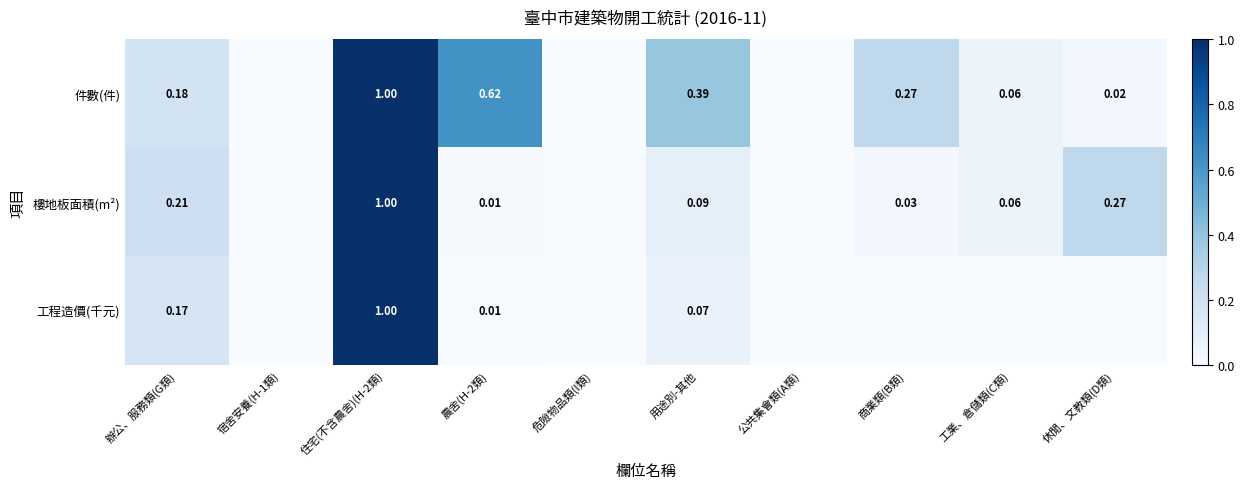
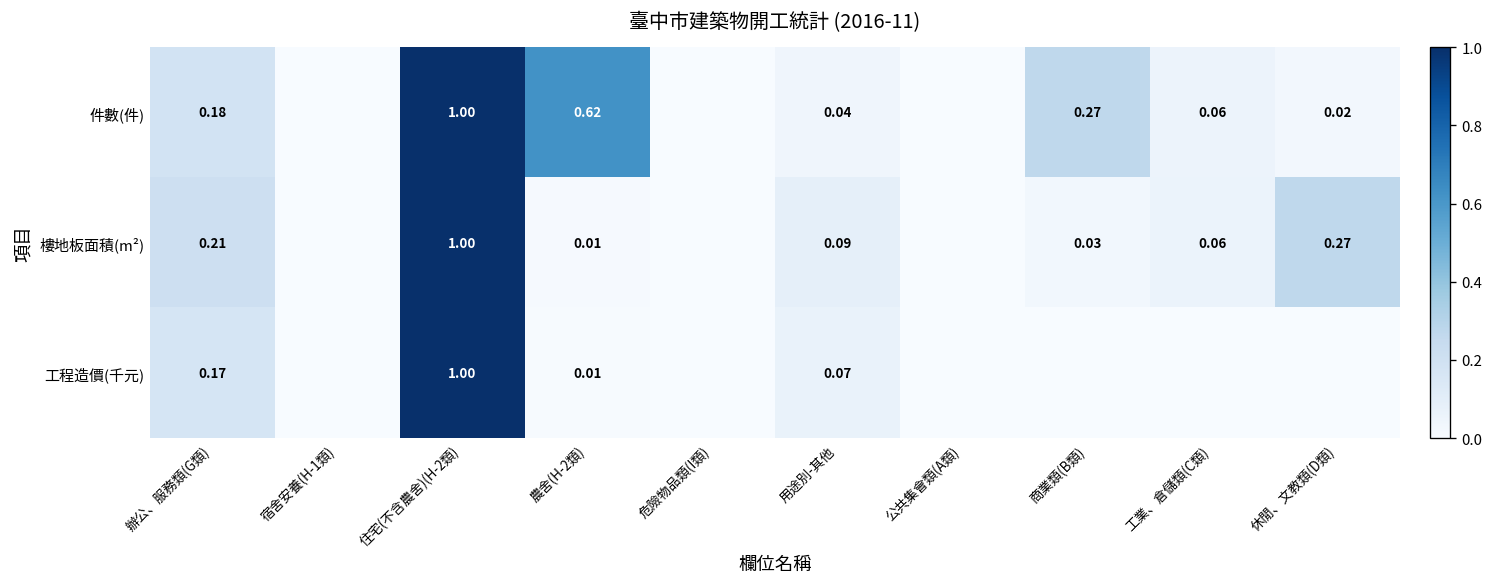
  {
    "件數(件)": {
      "辦公、服務類(G類)": 0.18,
      "住宅(不含農舍)(H-2類)": 1.00,
      "農舍(H-2類)": 0.62,
-     "用途別-其他": 0.39,
+     "用途別-其他": 0.04,
      "商業類(B類)": 0.27,
      "工業、倉儲類(C類)": 0.06,
      "休閒、文教類(D類)": 0.02
    },
    "樓地板面積(m²)": {
      "辦公、服務類(G類)": 0.21,
      "住宅(不含農舍)(H-2類)": 1.00,
      "農舍(H-2類)": 0.01,
      "用途別-其他": 0.09,
      "商業類(B類)": 0.03,
      "工業、倉儲類(C類)": 0.06,
      "休閒、文教類(D類)": 0.27
    },
    "工程造價(千元)": {
      "辦公、服務類(G類)": 0.17,
      "住宅(不含農舍)(H-2類)": 1.00,
      "農舍(H-2類)": 0.01,
      "用途別-其他": 0.07
    }
  }
